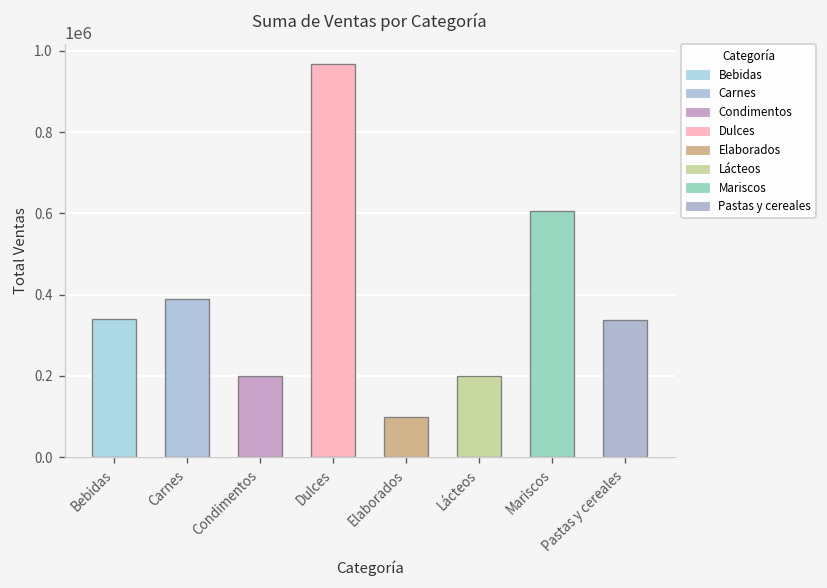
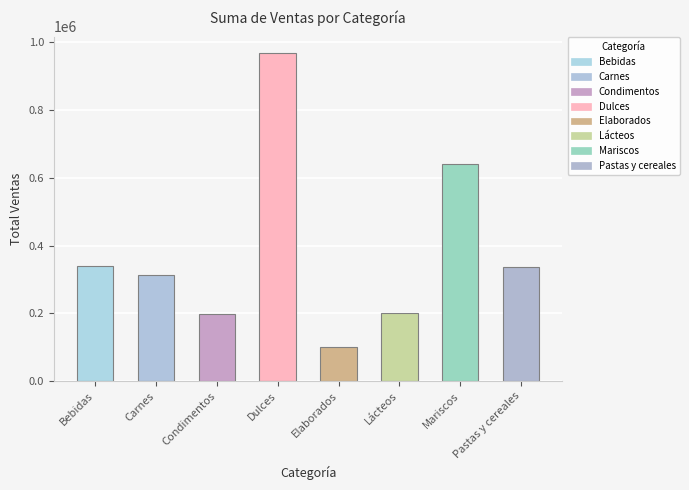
  {
    "Bebidas": 340000,
-   "Carnes": 390000,
+   "Carnes": 310000,
    "Condimentos": 200000,
    "Dulces": 970000,
    "Elaborados": 100000,
    "Lácteos": 200000,
-   "Mariscos": 610000,
+   "Mariscos": 640000,
    "Pastas y cereales": 340000
  }
